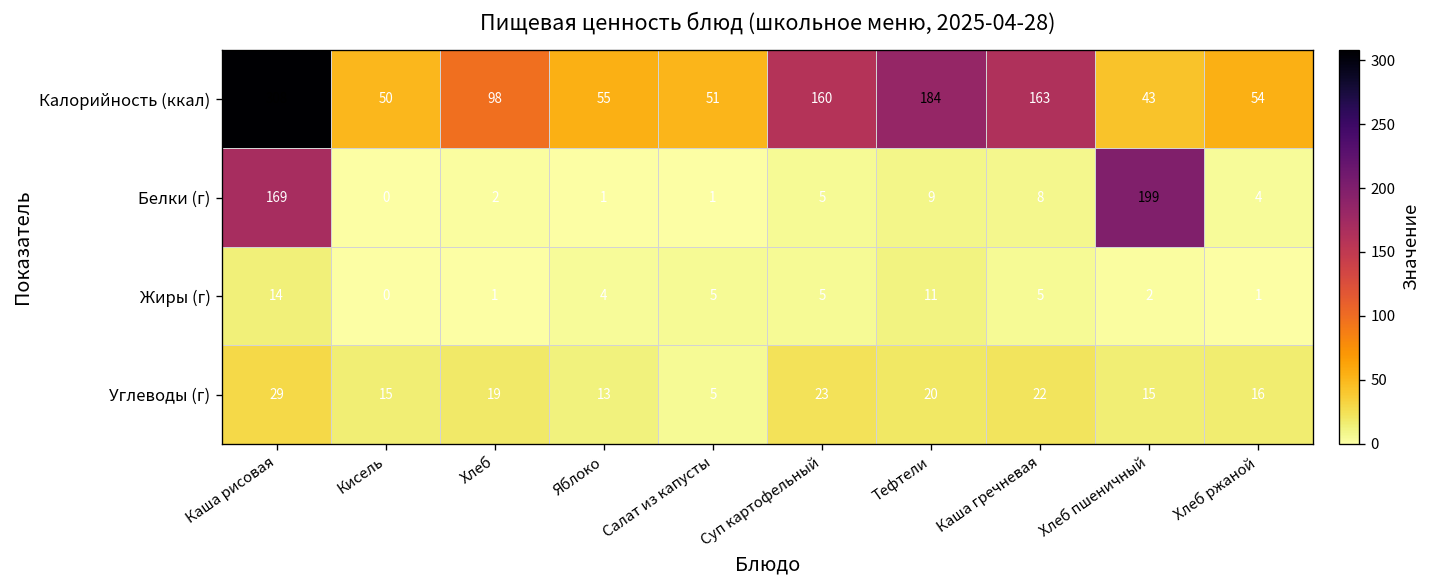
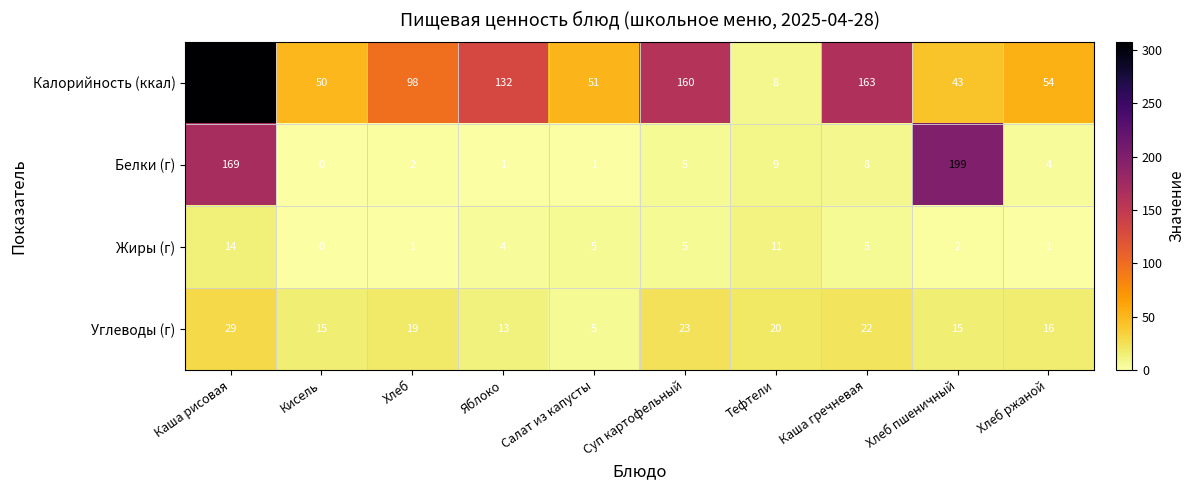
  {
    "Калорийность (ккал)": {
      "Кисель": 50,
      "Хлеб": 98,
-     "Яблоко": 55,
+     "Яблоко": 132,
      "Салат из капусты": 51,
      "Суп картофельный": 160,
-     "Тефтели": 184,
+     "Тефтели": 8,
      "Каша гречневая": 163,
      "Хлеб пшеничный": 43,
      "Хлеб ржаной": 54
    },
    "Белки (г)": {
      "Каша рисовая": 169,
      "Кисель": 0,
      "Хлеб": 2,
      "Яблоко": 1,
      "Салат из капусты": 1,
      "Суп картофельный": 5,
      "Тефтели": 9,
      "Каша гречневая": 8,
      "Хлеб пшеничный": 199,
      "Хлеб ржаной": 4
    },
    "Жиры (г)": {
      "Каша рисовая": 14,
      "Кисель": 0,
      "Хлеб": 1,
      "Яблоко": 4,
      "Салат из капусты": 5,
      "Суп картофельный": 5,
      "Тефтели": 11,
      "Каша гречневая": 5,
      "Хлеб пшеничный": 2,
      "Хлеб ржаной": 1
    },
    "Углеводы (г)": {
      "Каша рисовая": 29,
      "Кисель": 15,
      "Хлеб": 19,
      "Яблоко": 13,
      "Салат из капусты": 5,
      "Суп картофельный": 23,
      "Тефтели": 20,
      "Каша гречневая": 22,
      "Хлеб пшеничный": 15,
      "Хлеб ржаной": 16
    }
  }
